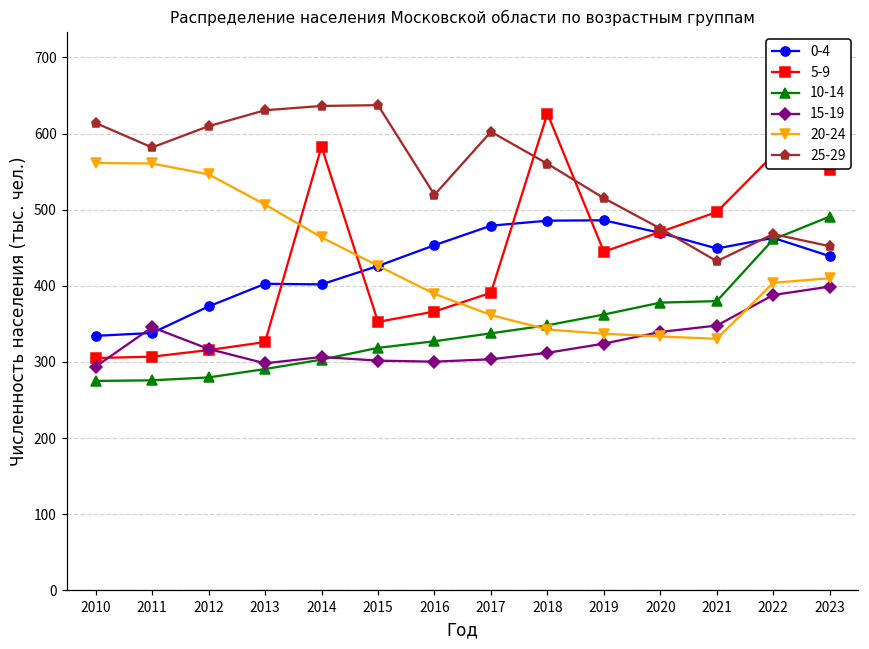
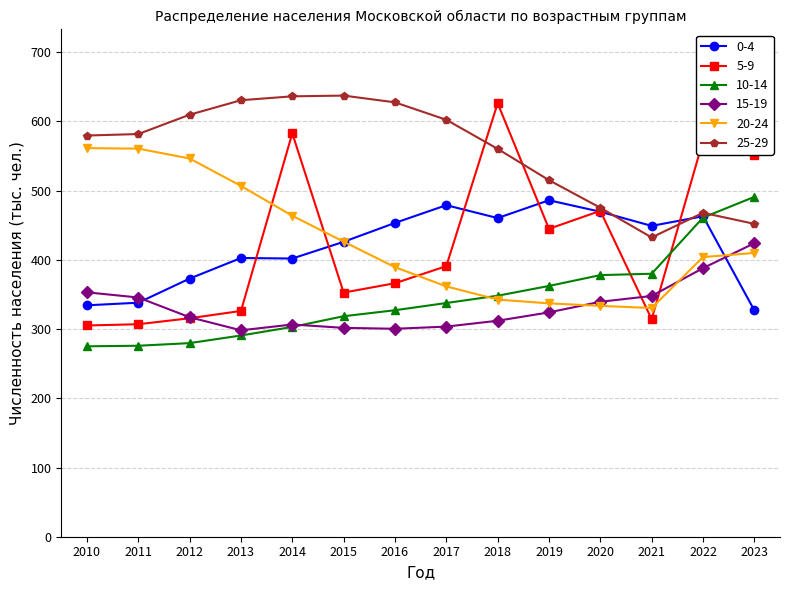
  {
    "0-4": {
      "2010": 330,
      "2011": 340,
      "2012": 370,
      "2013": 400,
      "2014": 400,
      "2016": 450,
      "2017": 480,
-     "2018": 490,
+     "2018": 460,
      "2019": 490,
      "2021": 450,
-     "2023": 440
+     "2023": 330
    },
    "5-9": {
      "2010": 310,
      "2011": 310,
      "2013": 330,
      "2014": 580,
      "2015": 350,
      "2016": 370,
      "2017": 390,
      "2018": 630,
      "2019": 440,
-     "2021": 500
+     "2021": 310
    },
    "10-14": {
      "2010": 280,
      "2011": 280,
      "2012": 280,
      "2013": 290,
      "2015": 320,
      "2016": 330,
      "2017": 340,
      "2018": 350,
      "2019": 360,
      "2020": 380,
      "2021": 380,
      "2023": 490
    },
    "15-19": {
-     "2010": 290,
+     "2010": 350,
      "2011": 350,
      "2013": 300,
      "2015": 300,
      "2016": 300,
      "2017": 300,
      "2018": 310,
      "2019": 320,
      "2020": 340,
      "2021": 350,
      "2022": 390,
-     "2023": 400
+     "2023": 420
    },
    "20-24": {
      "2010": 560,
      "2011": 560,
      "2012": 550,
      "2013": 510,
      "2014": 460,
      "2016": 390,
      "2017": 360,
      "2018": 340,
      "2019": 340,
      "2020": 330,
      "2021": 330,
      "2022": 400,
      "2023": 410
    },
    "25-29": {
-     "2010": 610,
+     "2010": 580,
      "2011": 580,
      "2012": 610,
      "2013": 630,
      "2014": 640,
      "2015": 640,
-     "2016": 520,
+     "2016": 630,
      "2017": 600,
      "2018": 560,
      "2019": 520,
      "2020": 480,
      "2021": 430,
      "2022": 470,
      "2023": 450
    }
  }
